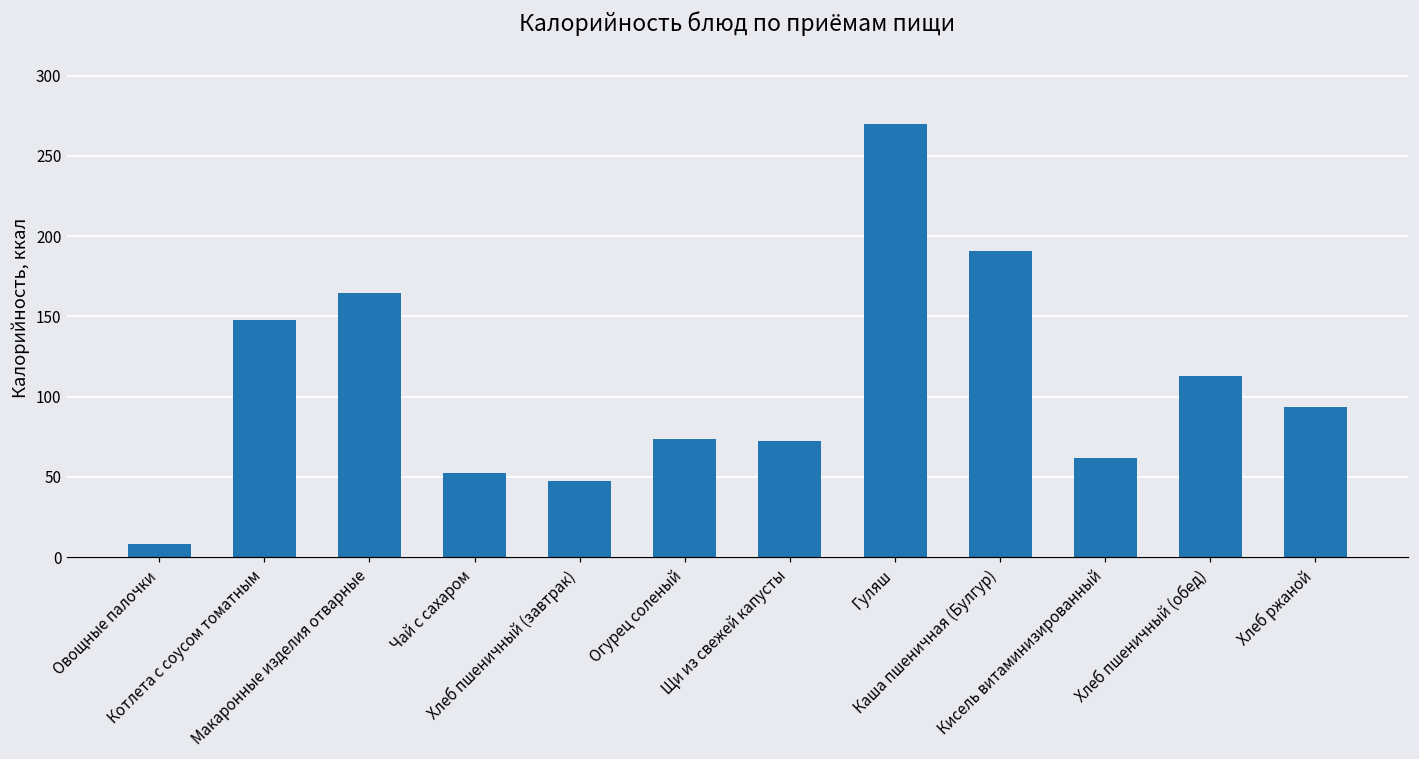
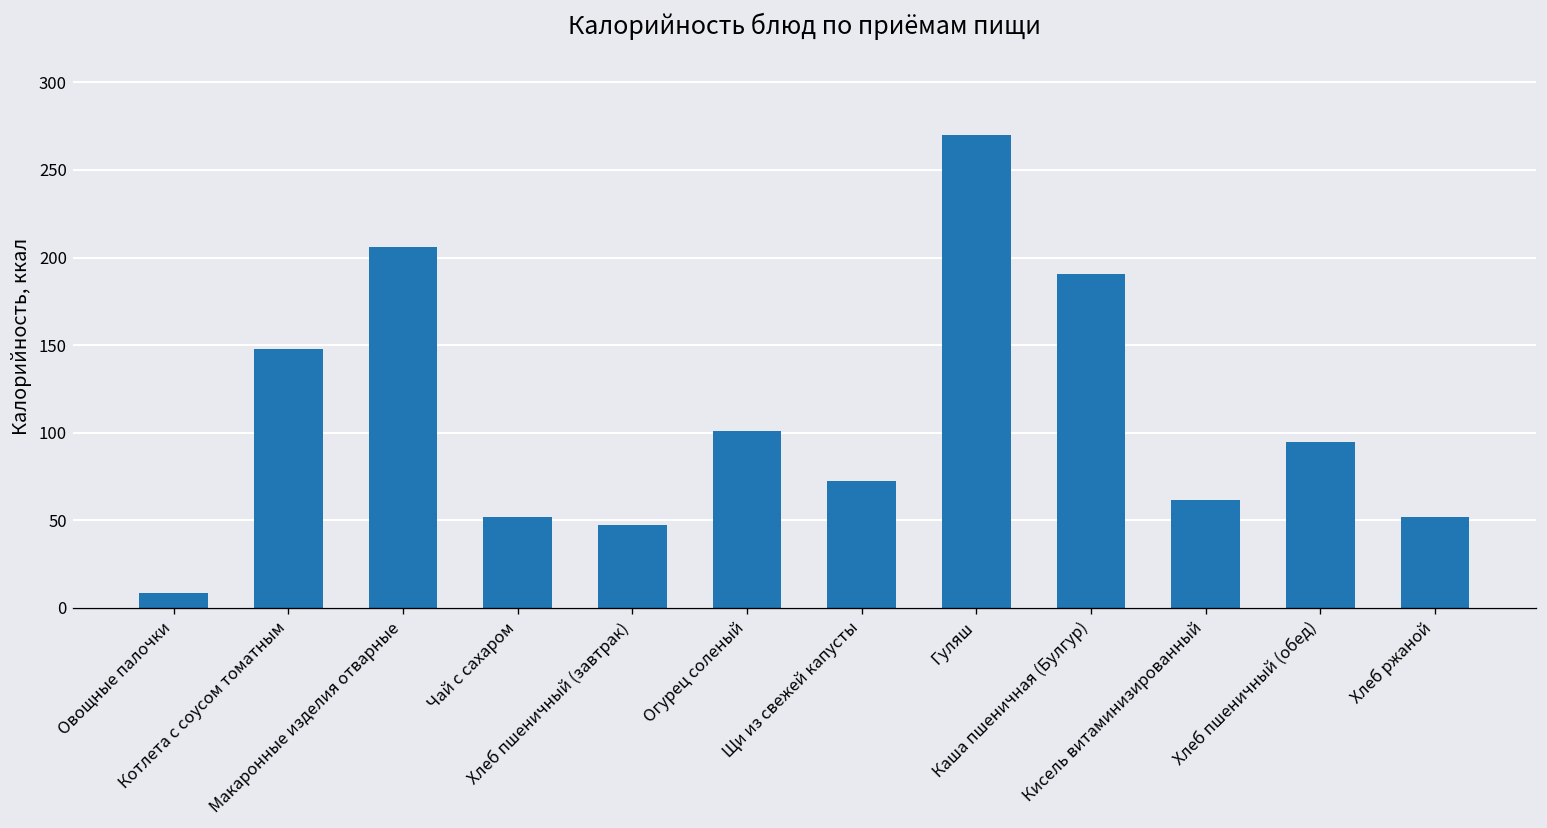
  {
    "Овощные палочки": 8,
    "Котлета с соусом томатным": 148,
-   "Макаронные изделия отварные": 164,
+   "Макаронные изделия отварные": 206,
    "Чай с сахаром": 52,
    "Хлеб пшеничный (завтрак)": 47,
-   "Огурец соленый": 74,
+   "Огурец соленый": 101,
    "Щи из свежей капусты": 72,
    "Гуляш": 270,
    "Каша пшеничная (Булгур)": 191,
    "Кисель витаминизированный": 62,
-   "Хлеб пшеничный (обед)": 113,
-   "Хлеб ржаной": 94
+   "Хлеб пшеничный (обед)": 95,
+   "Хлеб ржаной": 52
  }
